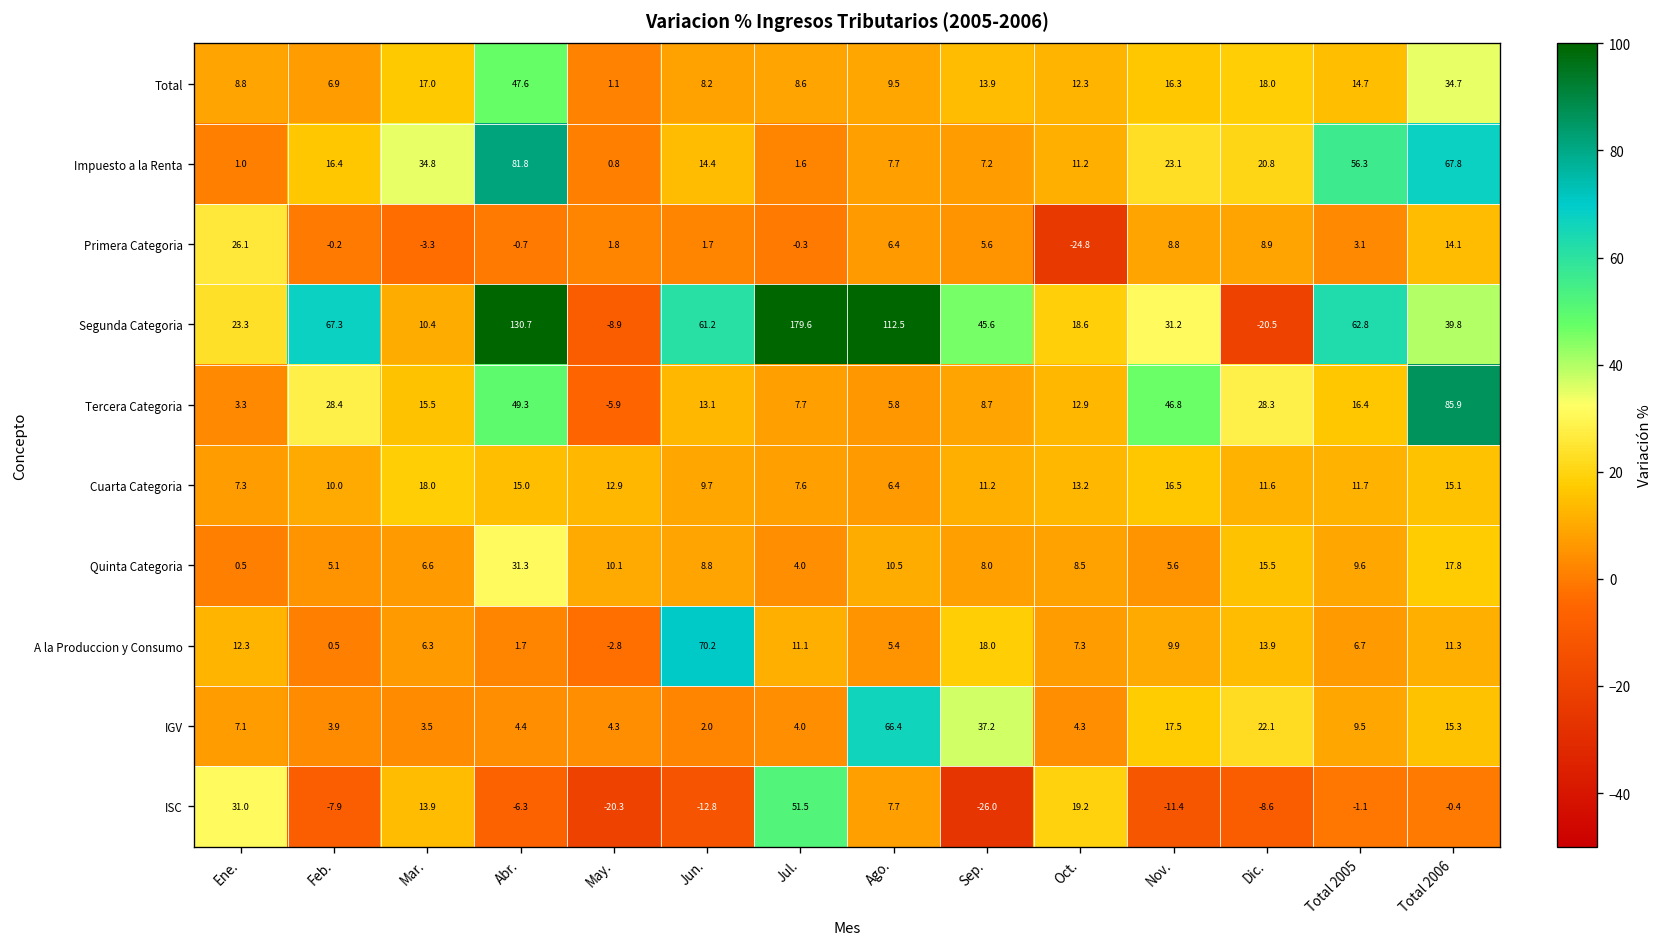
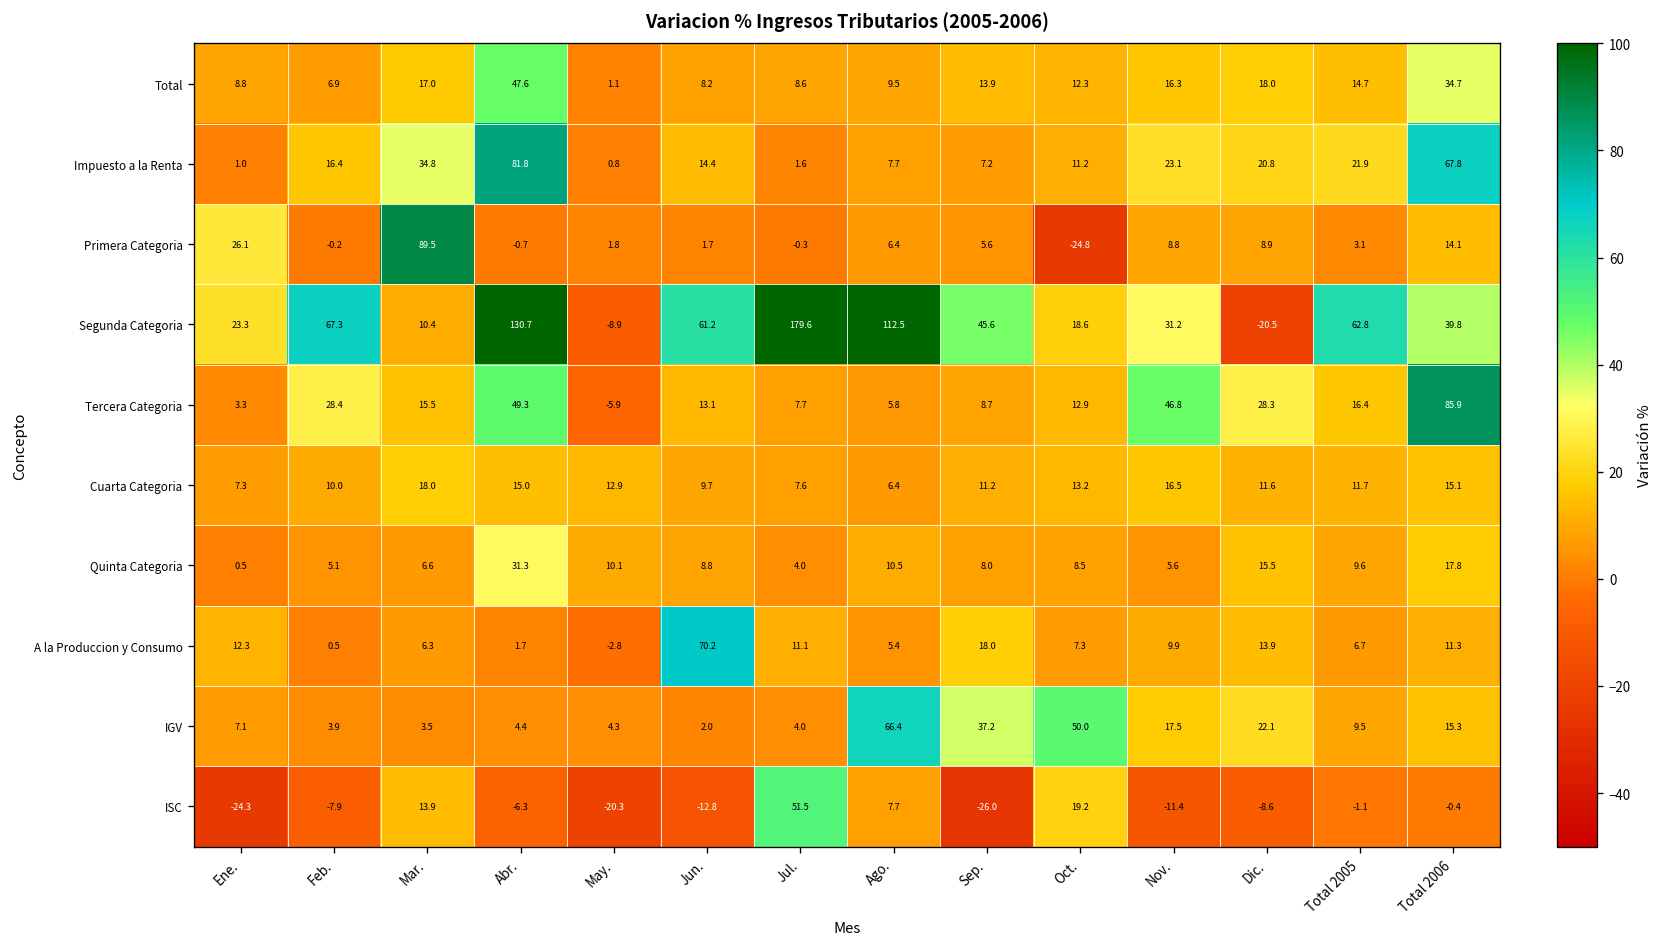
  {
    "Total": {
      "Ene.": 8.8,
      "Feb.": 6.9,
      "Mar.": 17.0,
      "Abr.": 47.6,
      "May.": 1.1,
      "Jun.": 8.2,
      "Jul.": 8.6,
      "Ago.": 9.5,
      "Sep.": 13.9,
      "Oct.": 12.3,
      "Nov.": 16.3,
      "Dic.": 18.0,
      "Total 2005": 14.7,
      "Total 2006": 34.7
    },
    "Impuesto a la Renta": {
      "Ene.": 1.0,
      "Feb.": 16.4,
      "Mar.": 34.8,
      "Abr.": 81.8,
      "May.": 0.8,
      "Jun.": 14.4,
      "Jul.": 1.6,
      "Ago.": 7.7,
      "Sep.": 7.2,
      "Oct.": 11.2,
      "Nov.": 23.1,
      "Dic.": 20.8,
-     "Total 2005": 56.3,
+     "Total 2005": 21.9,
      "Total 2006": 67.8
    },
    "Primera Categoria": {
      "Ene.": 26.1,
      "Feb.": -0.2,
-     "Mar.": -3.3,
+     "Mar.": 89.5,
      "Abr.": -0.7,
      "May.": 1.8,
      "Jun.": 1.7,
      "Jul.": -0.3,
      "Ago.": 6.4,
      "Sep.": 5.6,
      "Oct.": -24.8,
      "Nov.": 8.8,
      "Dic.": 8.9,
      "Total 2005": 3.1,
      "Total 2006": 14.1
    },
    "Segunda Categoria": {
      "Ene.": 23.3,
      "Feb.": 67.3,
      "Mar.": 10.4,
      "Abr.": 130.7,
      "May.": -8.9,
      "Jun.": 61.2,
      "Jul.": 179.6,
      "Ago.": 112.5,
      "Sep.": 45.6,
      "Oct.": 18.6,
      "Nov.": 31.2,
      "Dic.": -20.5,
      "Total 2005": 62.8,
      "Total 2006": 39.8
    },
    "Tercera Categoria": {
      "Ene.": 3.3,
      "Feb.": 28.4,
      "Mar.": 15.5,
      "Abr.": 49.3,
      "May.": -5.9,
      "Jun.": 13.1,
      "Jul.": 7.7,
      "Ago.": 5.8,
      "Sep.": 8.7,
      "Oct.": 12.9,
      "Nov.": 46.8,
      "Dic.": 28.3,
      "Total 2005": 16.4,
      "Total 2006": 85.9
    },
    "Cuarta Categoria": {
      "Ene.": 7.3,
      "Feb.": 10.0,
      "Mar.": 18.0,
      "Abr.": 15.0,
      "May.": 12.9,
      "Jun.": 9.7,
      "Jul.": 7.6,
      "Ago.": 6.4,
      "Sep.": 11.2,
      "Oct.": 13.2,
      "Nov.": 16.5,
      "Dic.": 11.6,
      "Total 2005": 11.7,
      "Total 2006": 15.1
    },
    "Quinta Categoria": {
      "Ene.": 0.5,
      "Feb.": 5.1,
      "Mar.": 6.6,
      "Abr.": 31.3,
      "May.": 10.1,
      "Jun.": 8.8,
      "Jul.": 4.0,
      "Ago.": 10.5,
      "Sep.": 8.0,
      "Oct.": 8.5,
      "Nov.": 5.6,
      "Dic.": 15.5,
      "Total 2005": 9.6,
      "Total 2006": 17.8
    },
    "A la Produccion y Consumo": {
      "Ene.": 12.3,
      "Feb.": 0.5,
      "Mar.": 6.3,
      "Abr.": 1.7,
      "May.": -2.8,
      "Jun.": 70.2,
      "Jul.": 11.1,
      "Ago.": 5.4,
      "Sep.": 18.0,
      "Oct.": 7.3,
      "Nov.": 9.9,
      "Dic.": 13.9,
      "Total 2005": 6.7,
      "Total 2006": 11.3
    },
    "IGV": {
      "Ene.": 7.1,
      "Feb.": 3.9,
      "Mar.": 3.5,
      "Abr.": 4.4,
      "May.": 4.3,
      "Jun.": 2.0,
      "Jul.": 4.0,
      "Ago.": 66.4,
      "Sep.": 37.2,
-     "Oct.": 4.3,
+     "Oct.": 50.0,
      "Nov.": 17.5,
      "Dic.": 22.1,
      "Total 2005": 9.5,
      "Total 2006": 15.3
    },
    "ISC": {
-     "Ene.": 31.0,
+     "Ene.": -24.3,
      "Feb.": -7.9,
      "Mar.": 13.9,
      "Abr.": -6.3,
      "May.": -20.3,
      "Jun.": -12.8,
      "Jul.": 51.5,
      "Ago.": 7.7,
      "Sep.": -26.0,
      "Oct.": 19.2,
      "Nov.": -11.4,
      "Dic.": -8.6,
      "Total 2005": -1.1,
      "Total 2006": -0.4
    }
  }
